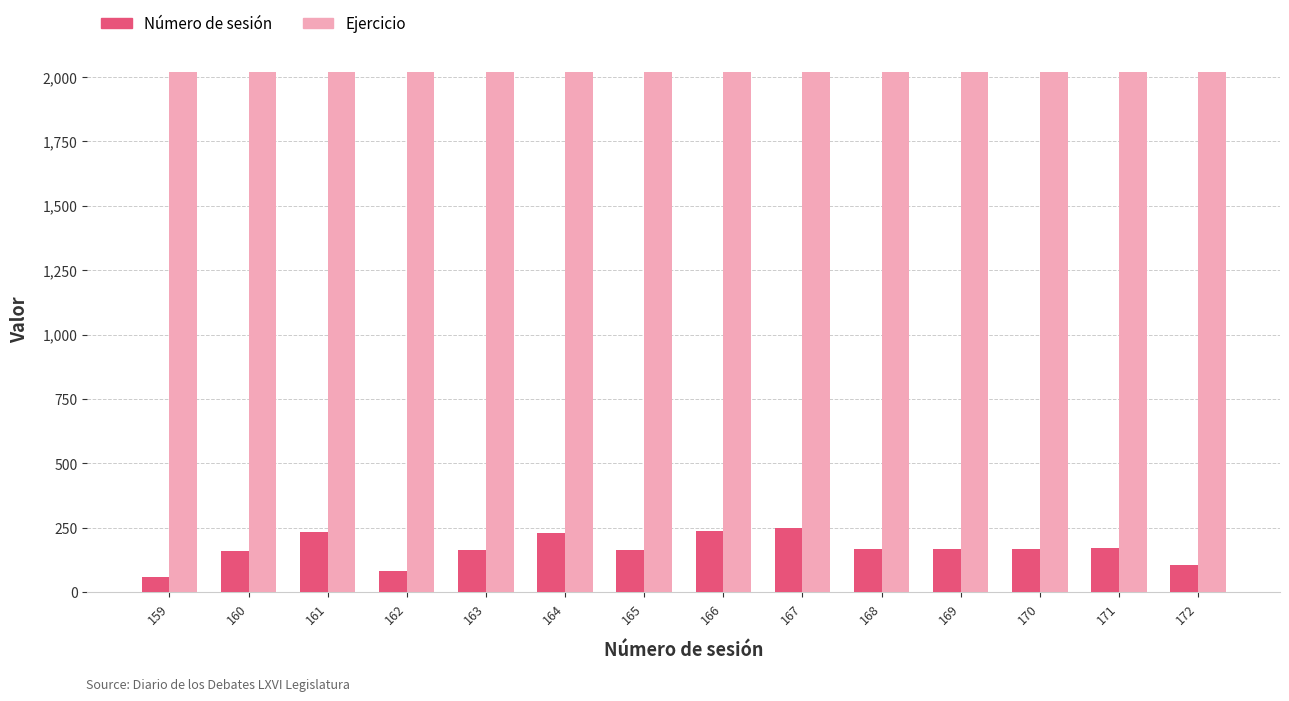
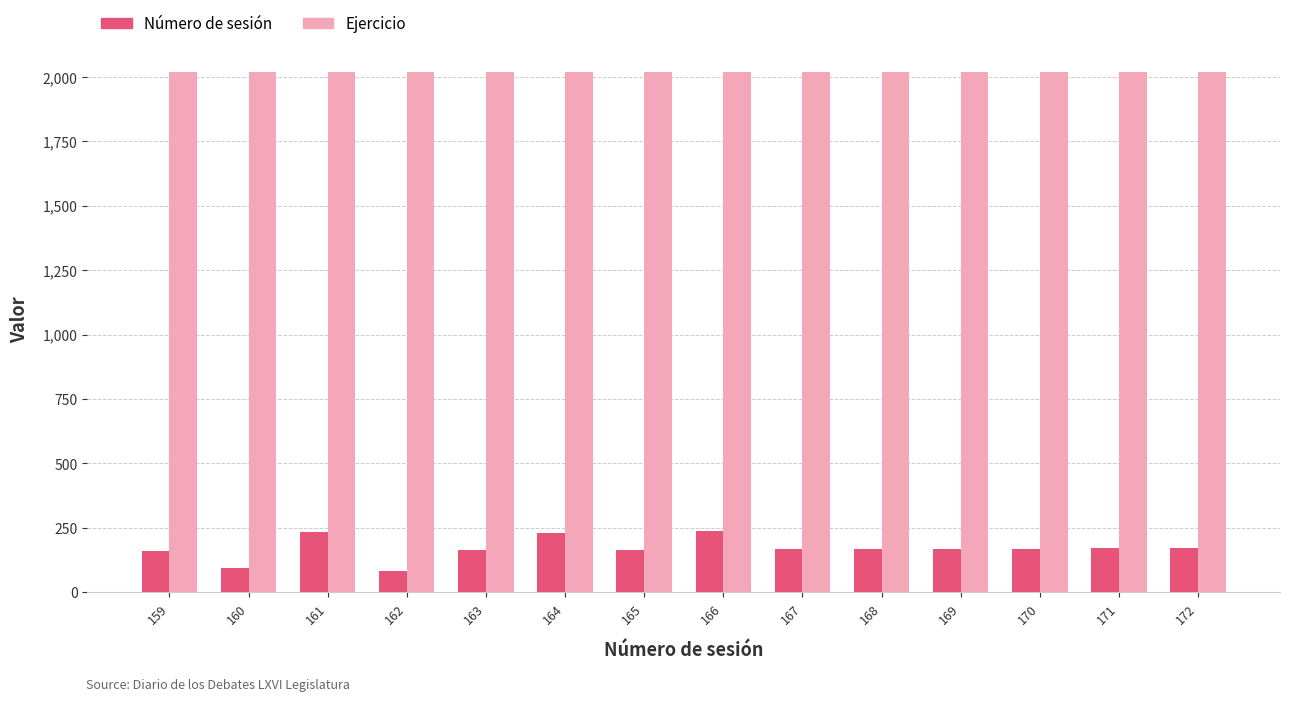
  {
    "Número de sesión": {
-     "159": "60",
-     "160": "160",
+     "159": "160",
+     "160": "100",
      "161": "230",
      "162": "80",
      "163": "160",
      "164": "230",
      "165": "170",
      "166": "240",
-     "167": "250",
+     "167": "170",
      "168": "170",
      "169": "170",
      "170": "170",
      "171": "170",
-     "172": "110"
+     "172": "170"
    },
    "Ejercicio": {
      "159": "2,020",
      "160": "2,020",
      "161": "2,020",
      "162": "2,020",
      "163": "2,020",
      "164": "2,020",
      "165": "2,020",
      "166": "2,020",
      "167": "2,020",
      "168": "2,020",
      "169": "2,020",
      "170": "2,020",
      "171": "2,020",
      "172": "2,020"
    }
  }
